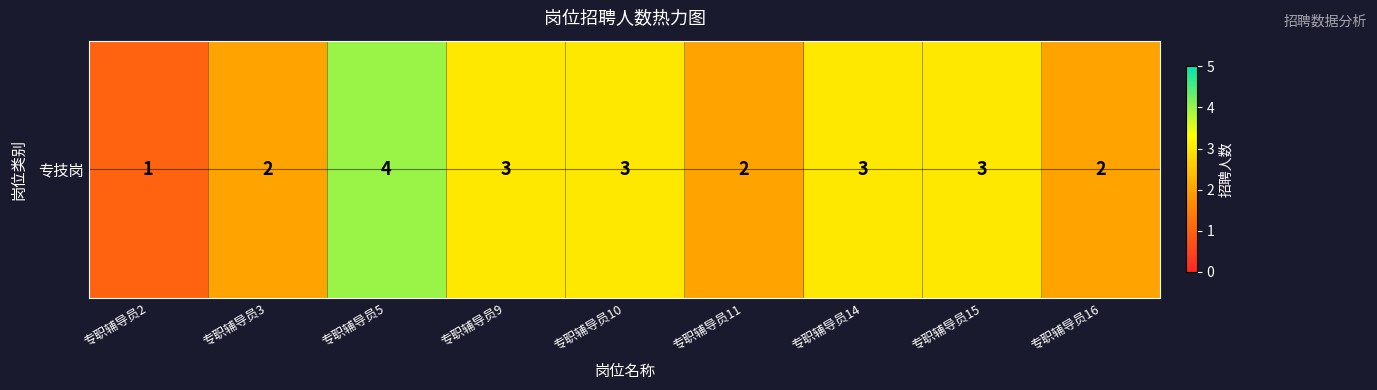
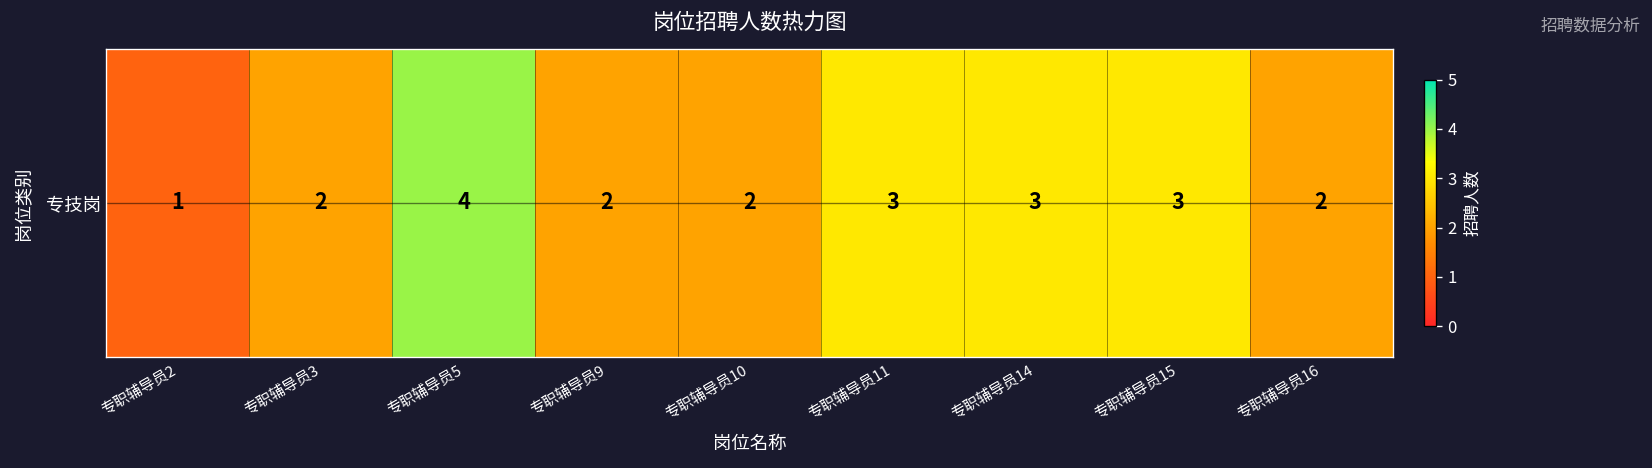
  {
    "专技岗": {
      "专职辅导员2": 1,
      "专职辅导员3": 2,
      "专职辅导员5": 4,
-     "专职辅导员9": 3,
-     "专职辅导员10": 3,
-     "专职辅导员11": 2,
+     "专职辅导员9": 2,
+     "专职辅导员10": 2,
+     "专职辅导员11": 3,
      "专职辅导员14": 3,
      "专职辅导员15": 3,
      "专职辅导员16": 2
    }
  }
